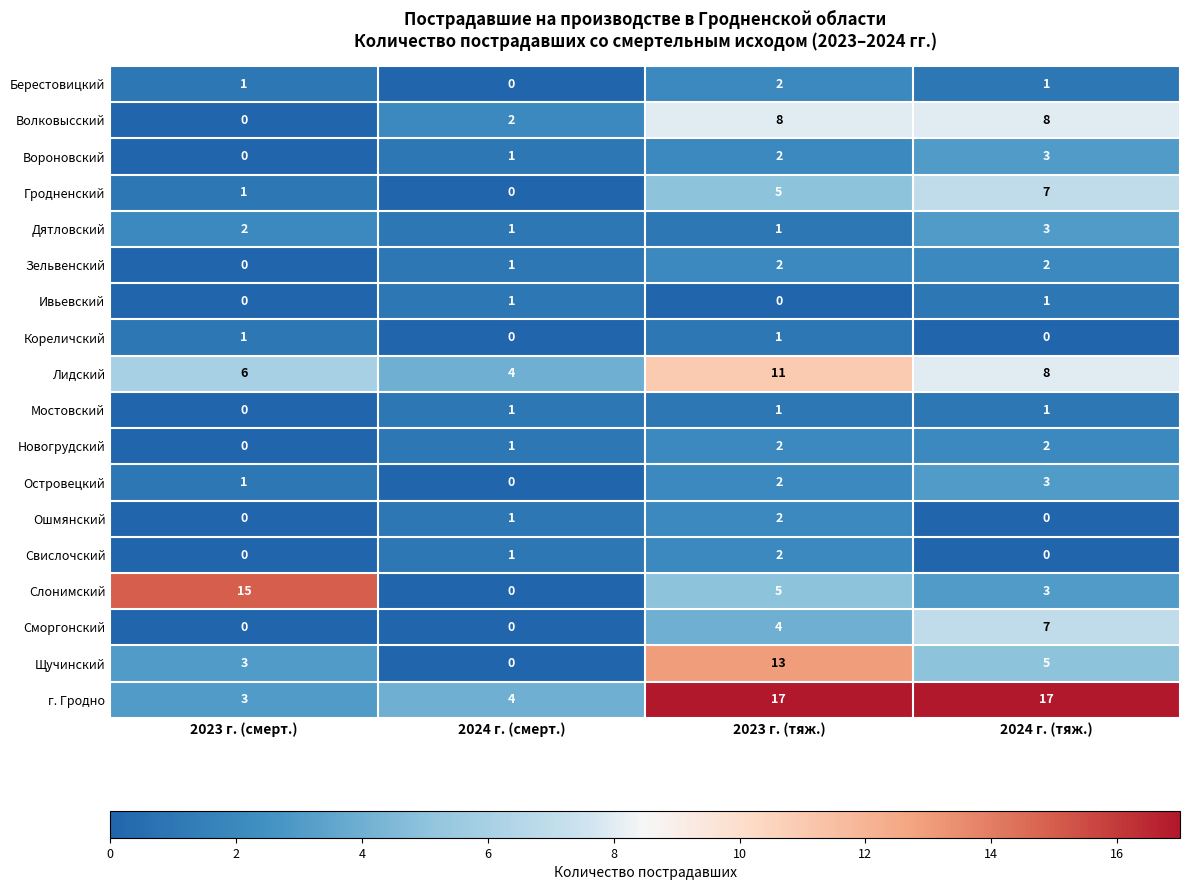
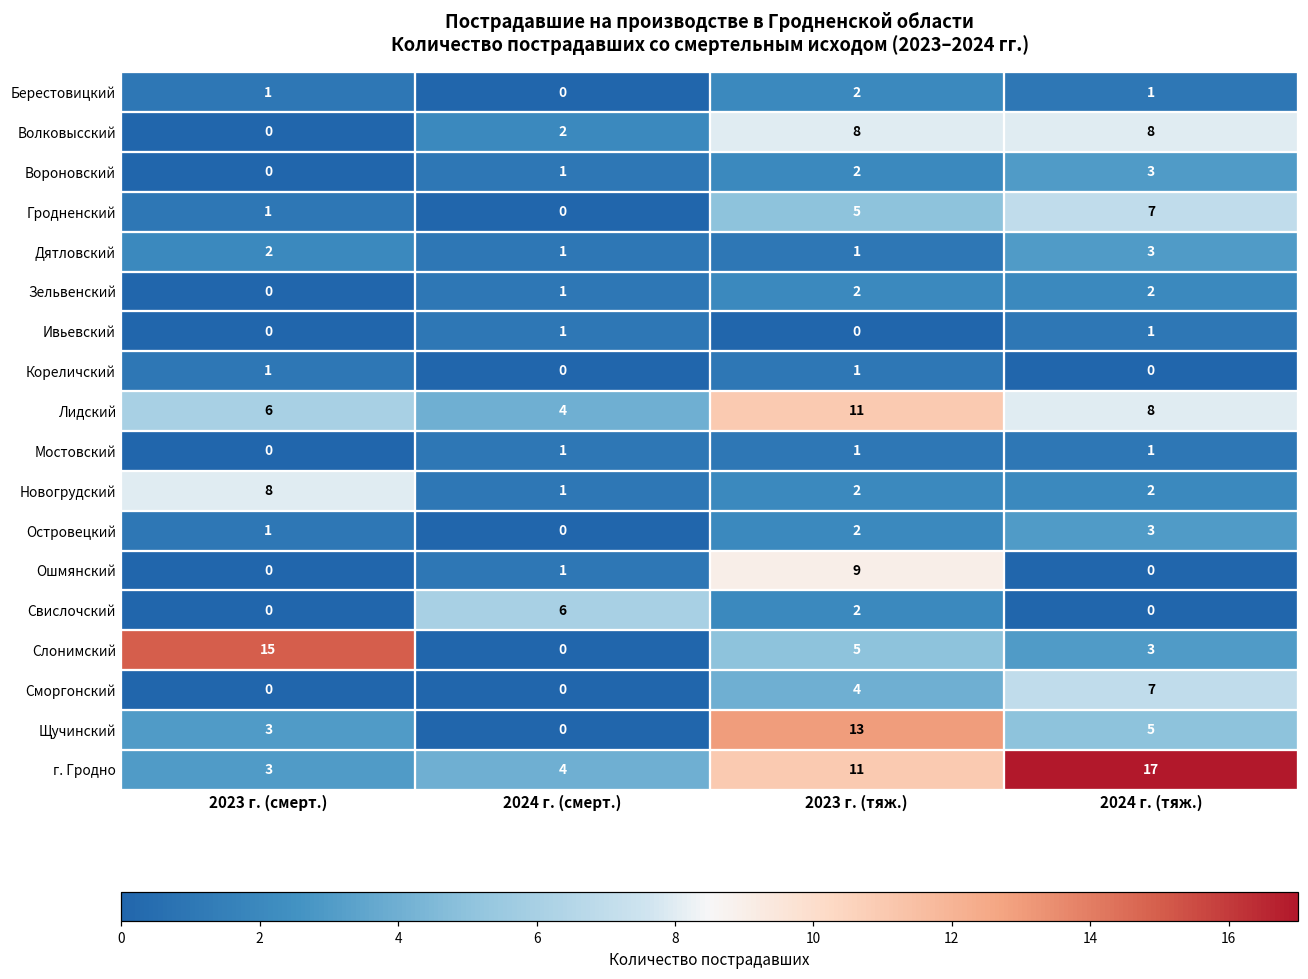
  {
    "Берестовицкий": {
      "2023 г. (смерт.)": 1,
      "2024 г. (смерт.)": 0,
      "2023 г. (тяж.)": 2,
      "2024 г. (тяж.)": 1
    },
    "Волковысский": {
      "2023 г. (смерт.)": 0,
      "2024 г. (смерт.)": 2,
      "2023 г. (тяж.)": 8,
      "2024 г. (тяж.)": 8
    },
    "Вороновский": {
      "2023 г. (смерт.)": 0,
      "2024 г. (смерт.)": 1,
      "2023 г. (тяж.)": 2,
      "2024 г. (тяж.)": 3
    },
    "Гродненский": {
      "2023 г. (смерт.)": 1,
      "2024 г. (смерт.)": 0,
      "2023 г. (тяж.)": 5,
      "2024 г. (тяж.)": 7
    },
    "Дятловский": {
      "2023 г. (смерт.)": 2,
      "2024 г. (смерт.)": 1,
      "2023 г. (тяж.)": 1,
      "2024 г. (тяж.)": 3
    },
    "Зельвенский": {
      "2023 г. (смерт.)": 0,
      "2024 г. (смерт.)": 1,
      "2023 г. (тяж.)": 2,
      "2024 г. (тяж.)": 2
    },
    "Ивьевский": {
      "2023 г. (смерт.)": 0,
      "2024 г. (смерт.)": 1,
      "2023 г. (тяж.)": 0,
      "2024 г. (тяж.)": 1
    },
    "Кореличский": {
      "2023 г. (смерт.)": 1,
      "2024 г. (смерт.)": 0,
      "2023 г. (тяж.)": 1,
      "2024 г. (тяж.)": 0
    },
    "Лидский": {
      "2023 г. (смерт.)": 6,
      "2024 г. (смерт.)": 4,
      "2023 г. (тяж.)": 11,
      "2024 г. (тяж.)": 8
    },
    "Мостовский": {
      "2023 г. (смерт.)": 0,
      "2024 г. (смерт.)": 1,
      "2023 г. (тяж.)": 1,
      "2024 г. (тяж.)": 1
    },
    "Новогрудский": {
-     "2023 г. (смерт.)": 0,
+     "2023 г. (смерт.)": 8,
      "2024 г. (смерт.)": 1,
      "2023 г. (тяж.)": 2,
      "2024 г. (тяж.)": 2
    },
    "Островецкий": {
      "2023 г. (смерт.)": 1,
      "2024 г. (смерт.)": 0,
      "2023 г. (тяж.)": 2,
      "2024 г. (тяж.)": 3
    },
    "Ошмянский": {
      "2023 г. (смерт.)": 0,
      "2024 г. (смерт.)": 1,
-     "2023 г. (тяж.)": 2,
+     "2023 г. (тяж.)": 9,
      "2024 г. (тяж.)": 0
    },
    "Свислочский": {
      "2023 г. (смерт.)": 0,
-     "2024 г. (смерт.)": 1,
+     "2024 г. (смерт.)": 6,
      "2023 г. (тяж.)": 2,
      "2024 г. (тяж.)": 0
    },
    "Слонимский": {
      "2023 г. (смерт.)": 15,
      "2024 г. (смерт.)": 0,
      "2023 г. (тяж.)": 5,
      "2024 г. (тяж.)": 3
    },
    "Сморгонский": {
      "2023 г. (смерт.)": 0,
      "2024 г. (смерт.)": 0,
      "2023 г. (тяж.)": 4,
      "2024 г. (тяж.)": 7
    },
    "Щучинский": {
      "2023 г. (смерт.)": 3,
      "2024 г. (смерт.)": 0,
      "2023 г. (тяж.)": 13,
      "2024 г. (тяж.)": 5
    },
    "г. Гродно": {
      "2023 г. (смерт.)": 3,
      "2024 г. (смерт.)": 4,
-     "2023 г. (тяж.)": 17,
+     "2023 г. (тяж.)": 11,
      "2024 г. (тяж.)": 17
    }
  }
